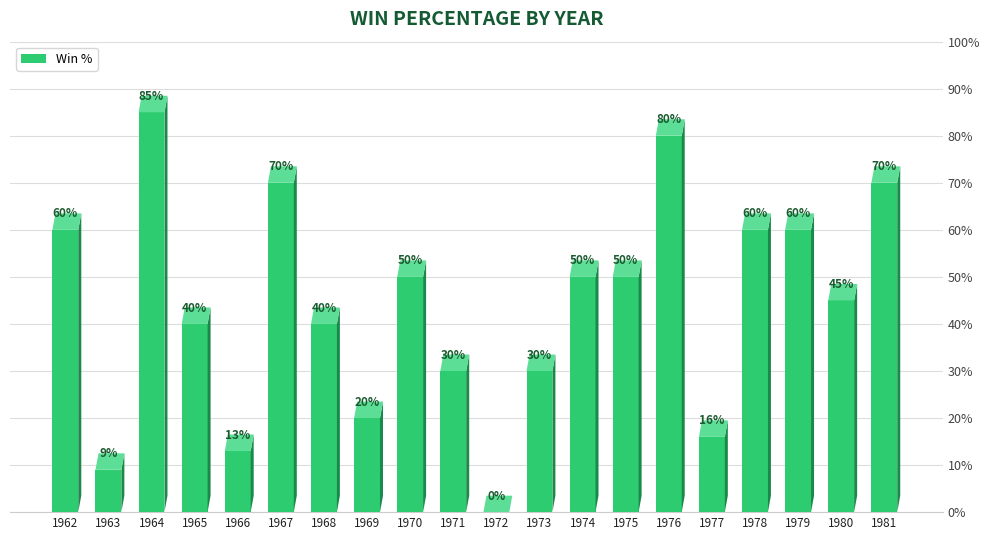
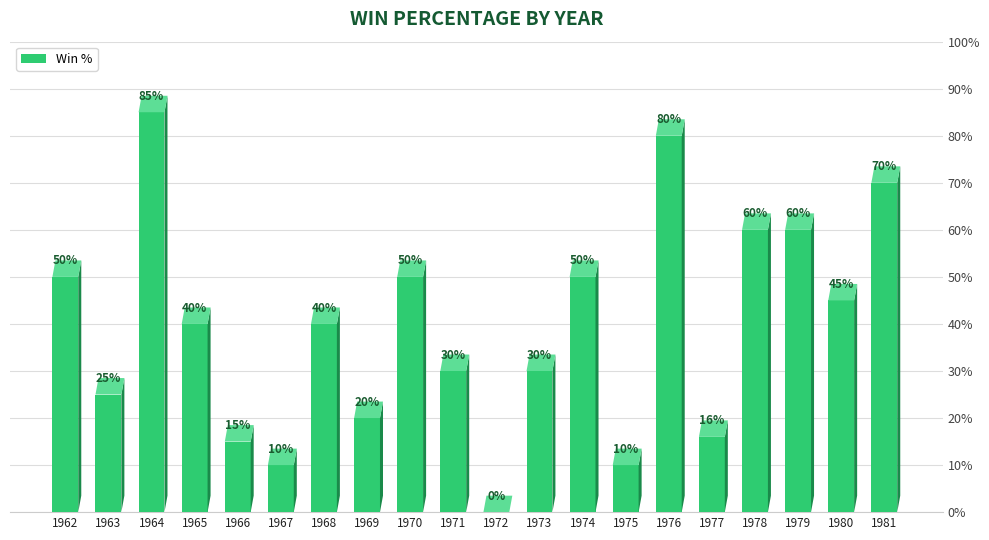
  {
-   "1962": "60%",
-   "1963": "9%",
-   "1966": "13%",
-   "1967": "70%",
-   "1975": "50%"
+   "1962": "50%",
+   "1963": "25%",
+   "1966": "15%",
+   "1967": "10%",
+   "1975": "10%"
  }
